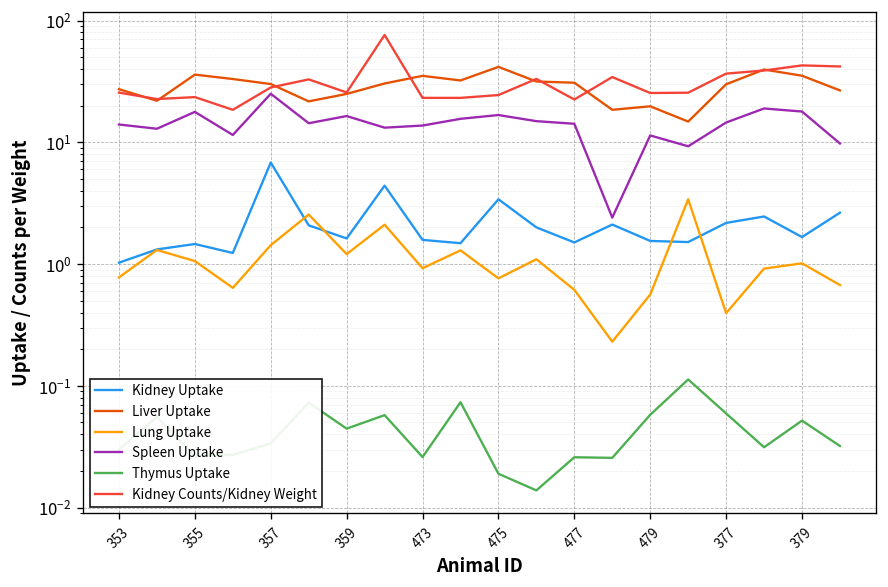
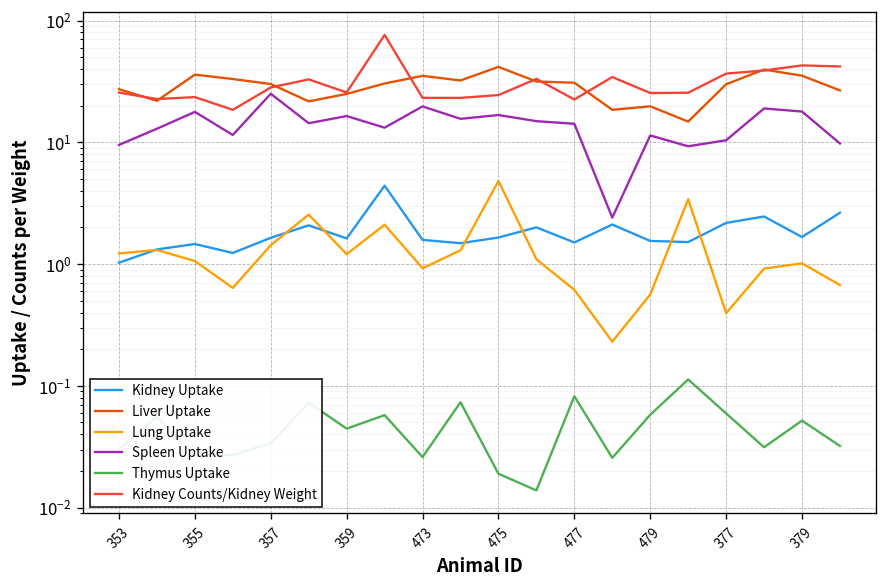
  {
    "Kidney Uptake": {
      "353": 1.0,
      "355": 1.5,
-     "357": 7,
+     "357": 1.6,
      "359": 1.6,
      "473": 1.6,
-     "475": 3.4,
+     "475": 1.7,
      "477": 1.5,
      "479": 1.5,
      "377": 2.2,
      "379": 1.7
    },
    "Lung Uptake": {
-     "353": 0.8,
+     "353": 1.2,
      "355": 1.1,
      "357": 1.4,
      "359": 1.2,
      "473": 0.9,
-     "475": 0.8,
+     "475": 5,
      "477": 0.6,
      "479": 0.6,
      "377": 0.4,
      "379": 1.0
    },
    "Spleen Uptake": {
-     "353": 14,
+     "353": 10,
      "355": 18,
      "357": 25,
      "359": 16,
-     "473": 14,
+     "473": 20,
      "475": 17,
      "477": 14,
      "479": 11,
-     "377": 15,
+     "377": 10,
      "379": 18
    },
    "Thymus Uptake": {
      "359": 0.04,
      "473": 0.026,
      "475": 0.019,
-     "477": 0.026,
+     "477": 0.08,
      "479": 0.06,
      "377": 0.06,
      "379": 0.05
    }
  }
